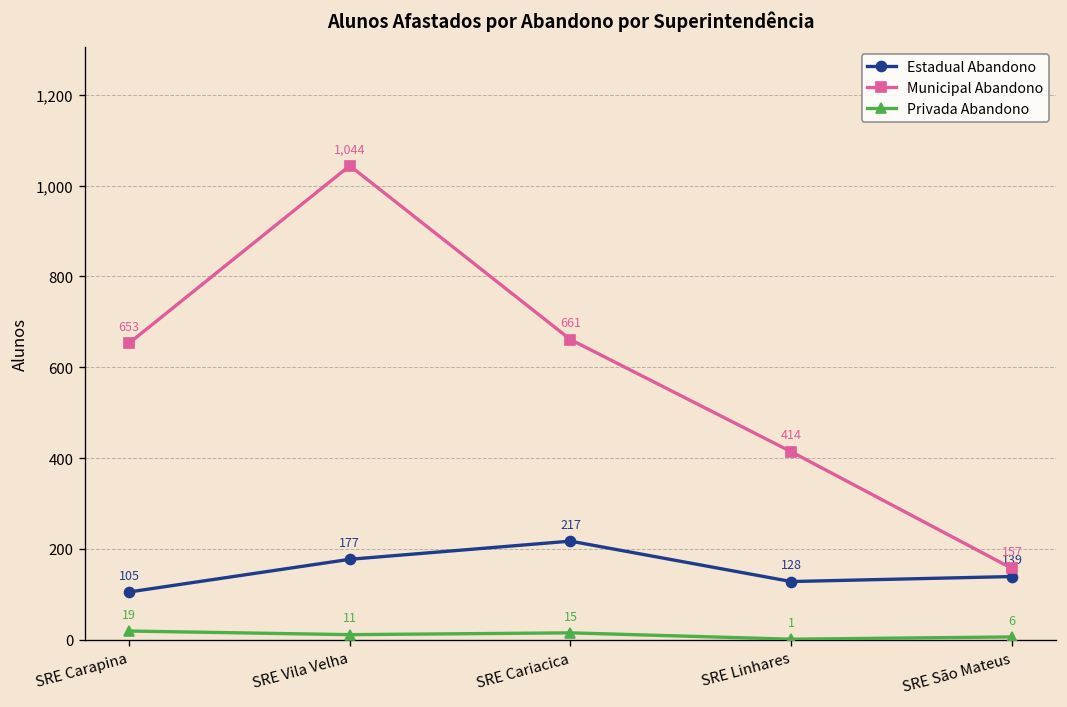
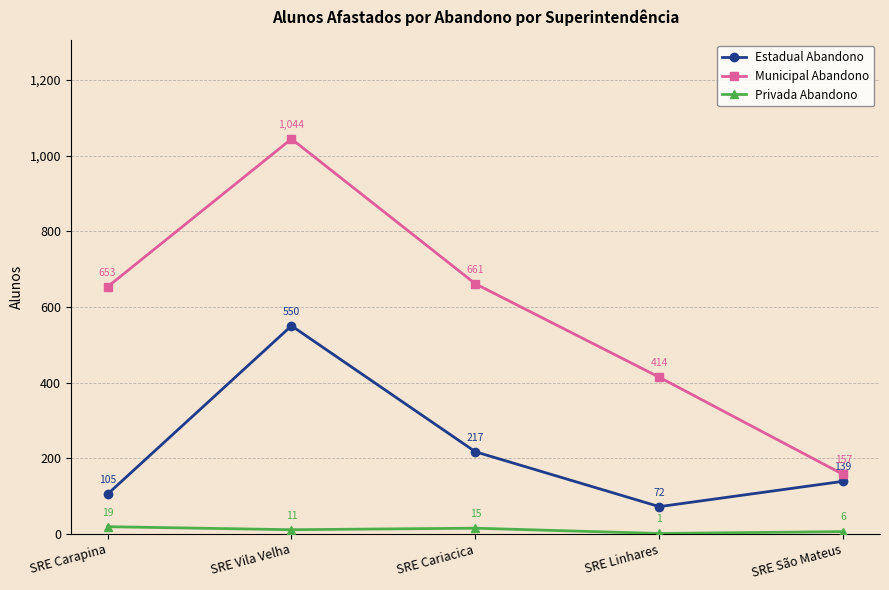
  {
    "Estadual Abandono": {
      "SRE Carapina": "105",
-     "SRE Vila Velha": "177",
+     "SRE Vila Velha": "550",
      "SRE Cariacica": "217",
-     "SRE Linhares": "128"
+     "SRE Linhares": "72"
    },
    "Municipal Abandono": {
      "SRE Carapina": "653",
      "SRE Vila Velha": "1,044",
      "SRE Cariacica": "661",
      "SRE Linhares": "414"
    },
    "Privada Abandono": {
      "SRE Carapina": "19",
      "SRE Vila Velha": "11",
      "SRE Cariacica": "15",
      "SRE Linhares": "1",
      "SRE São Mateus": "6"
    }
  }
